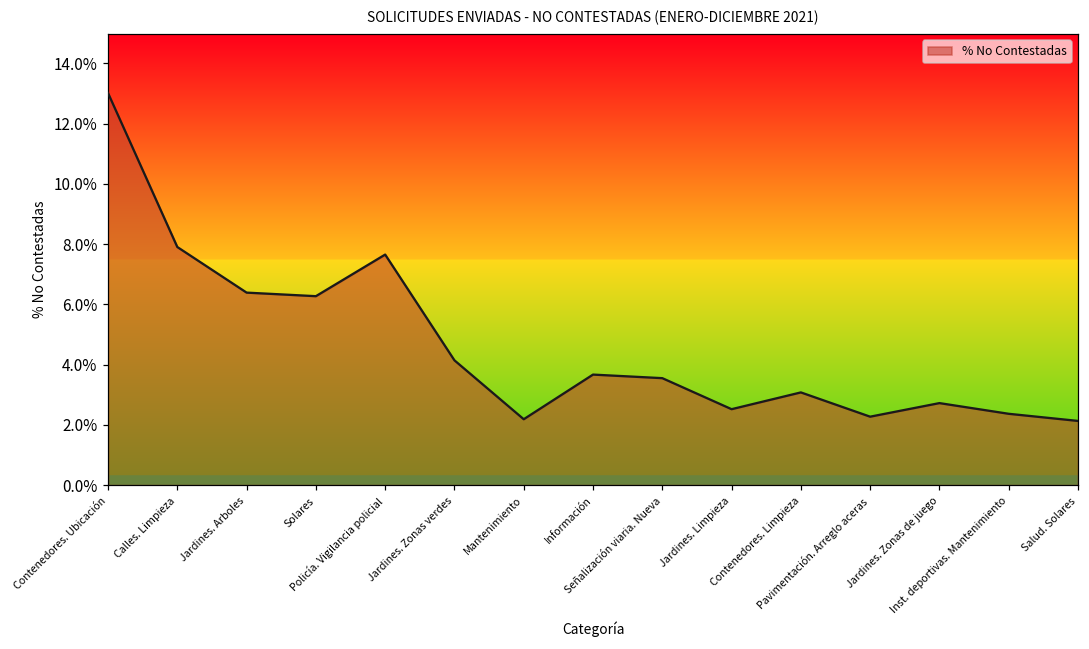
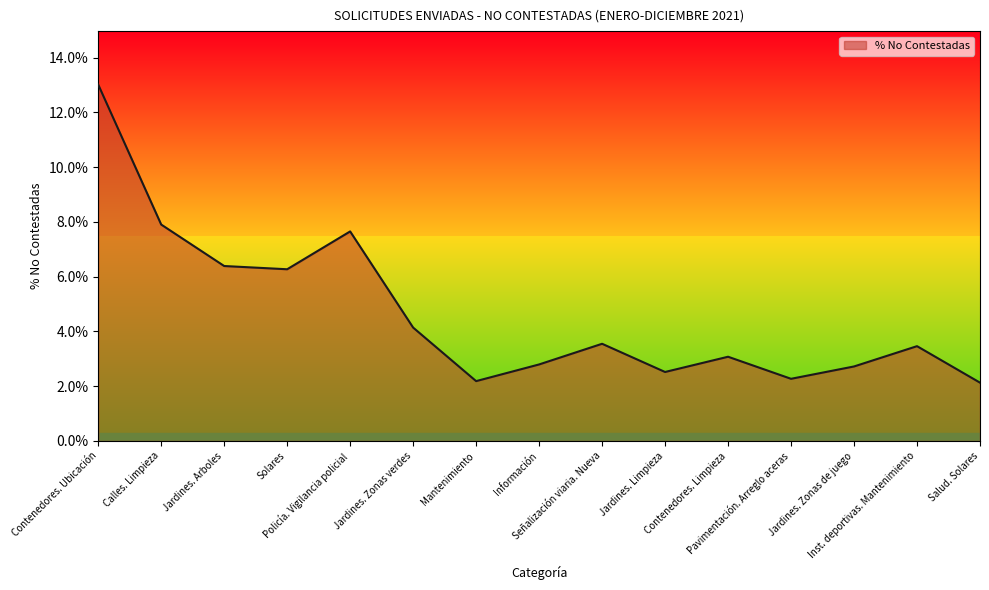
  {
    "Contenedores. Ubicación": "13.0%",
    "Calles. Limpieza": "7.9%",
    "Jardines. Arboles": "6.4%",
    "Solares": "6.3%",
    "Policía. Vigilancia policial": "7.7%",
    "Jardines. Zonas verdes": "4.1%",
    "Mantenimiento": "2.2%",
-   "Información": "3.7%",
+   "Información": "2.8%",
    "Señalización viaria. Nueva": "3.6%",
    "Jardines. Limpieza": "2.5%",
    "Contenedores. Limpieza": "3.1%",
    "Pavimentación. Arreglo aceras": "2.3%",
    "Jardines. Zonas de juego": "2.7%",
-   "Inst. deportivas. Mantenimiento": "2.4%",
+   "Inst. deportivas. Mantenimiento": "3.5%",
    "Salud. Solares": "2.1%"
  }
